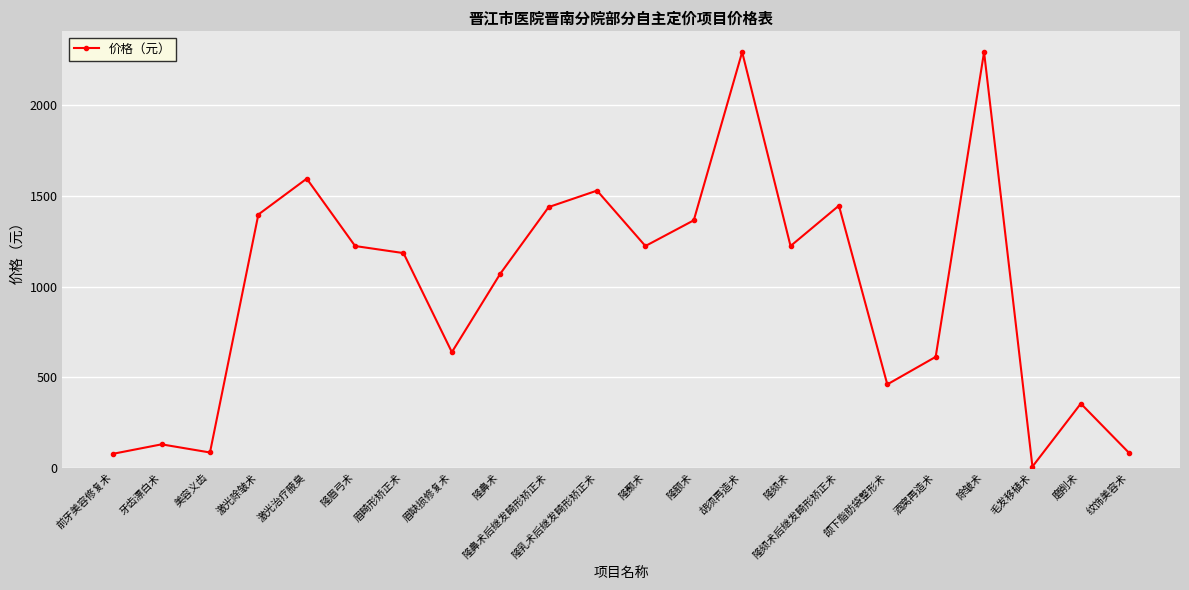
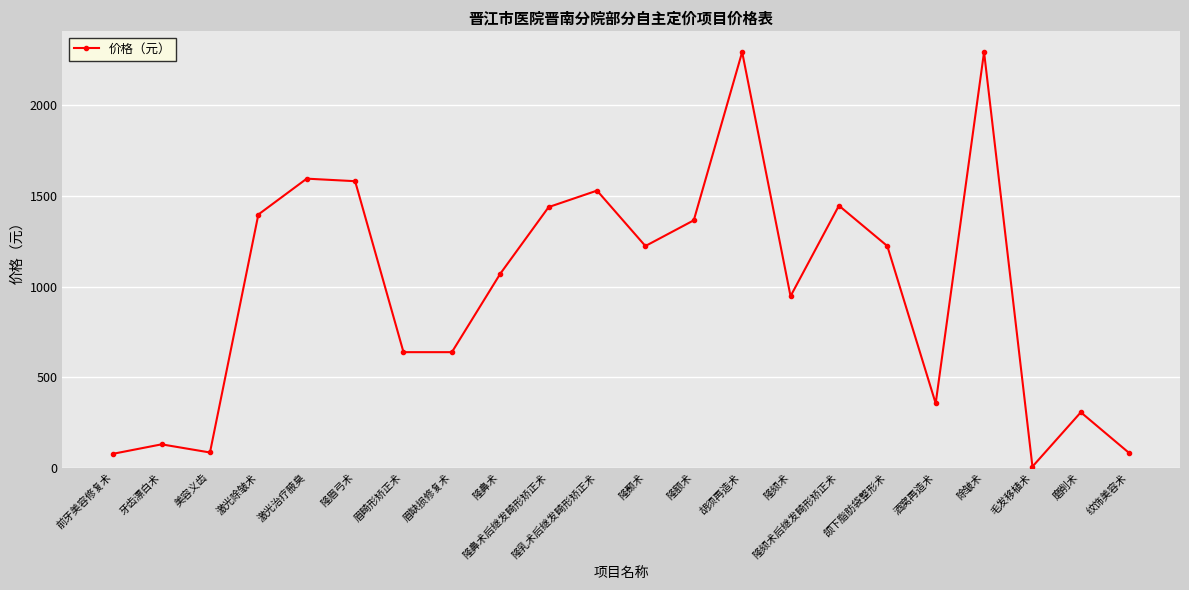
  {
    "前牙美容修复术": 80,
    "牙齿漂白术": 130,
    "美容义齿": 80,
    "激光除皱术": 1400,
    "激光治疗腋臭": 1600,
-   "隆眉弓术": 1220,
-   "眉畸形矫正术": 1190,
+   "隆眉弓术": 1580,
+   "眉畸形矫正术": 640,
    "眉缺损修复术": 640,
    "隆鼻术": 1070,
    "隆鼻术后继发畸形矫正术": 1440,
    "隆乳术后继发畸形矫正术": 1530,
    "隆颞术": 1220,
    "隆额术": 1370,
    "胡须再造术": 2300,
-   "隆颏术": 1220,
+   "隆颏术": 950,
    "隆颏术后继发畸形矫正术": 1450,
-   "颌下脂肪袋整形术": 460,
-   "酒窝再造术": 610,
+   "颌下脂肪袋整形术": 1220,
+   "酒窝再造术": 360,
    "除皱术": 2300,
    "毛发移植术": 10,
-   "磨削术": 350,
+   "磨削术": 310,
    "纹饰美容术": 80
  }
